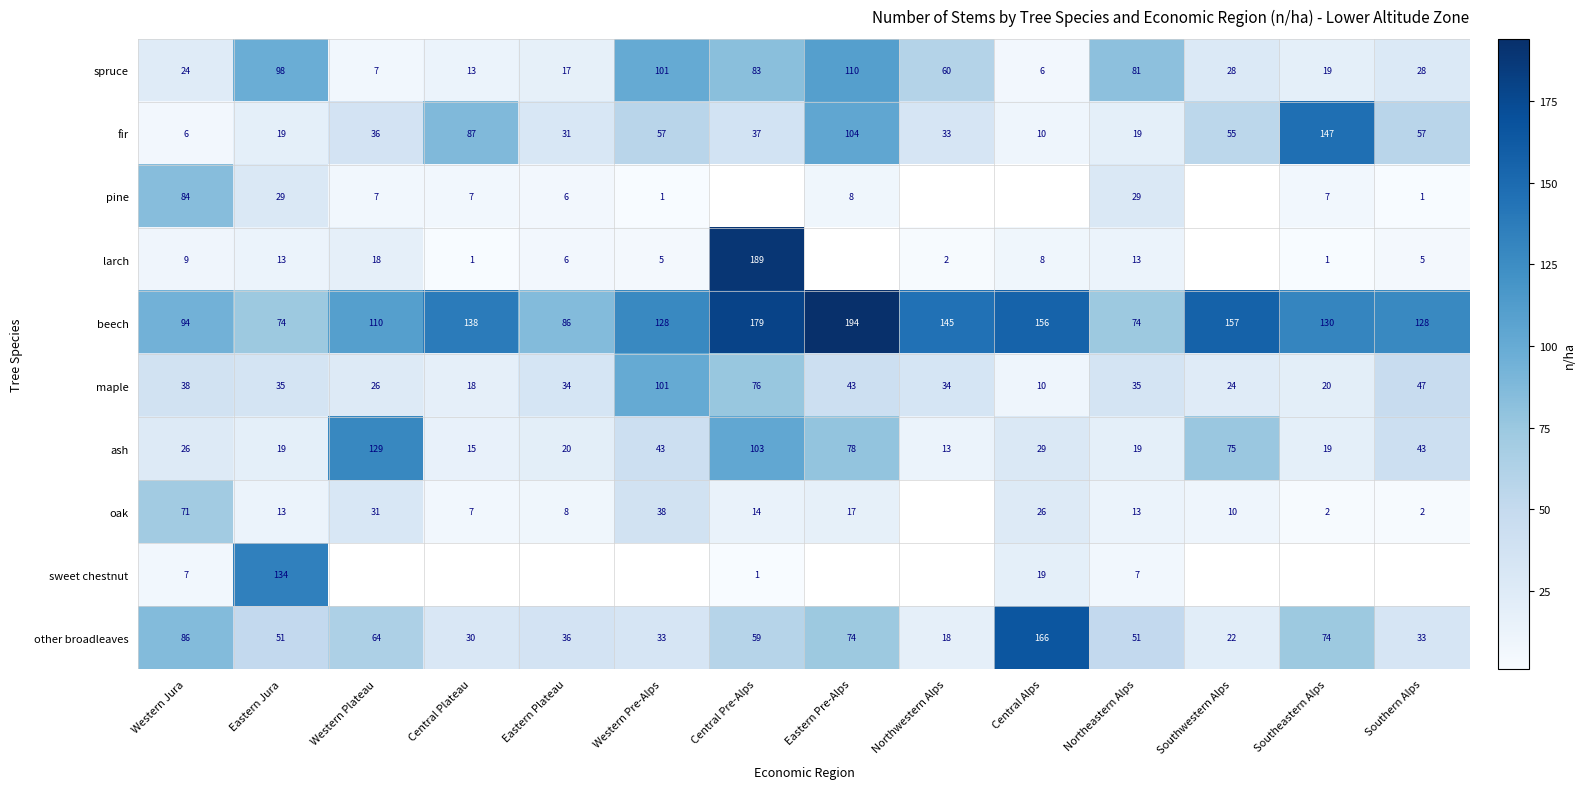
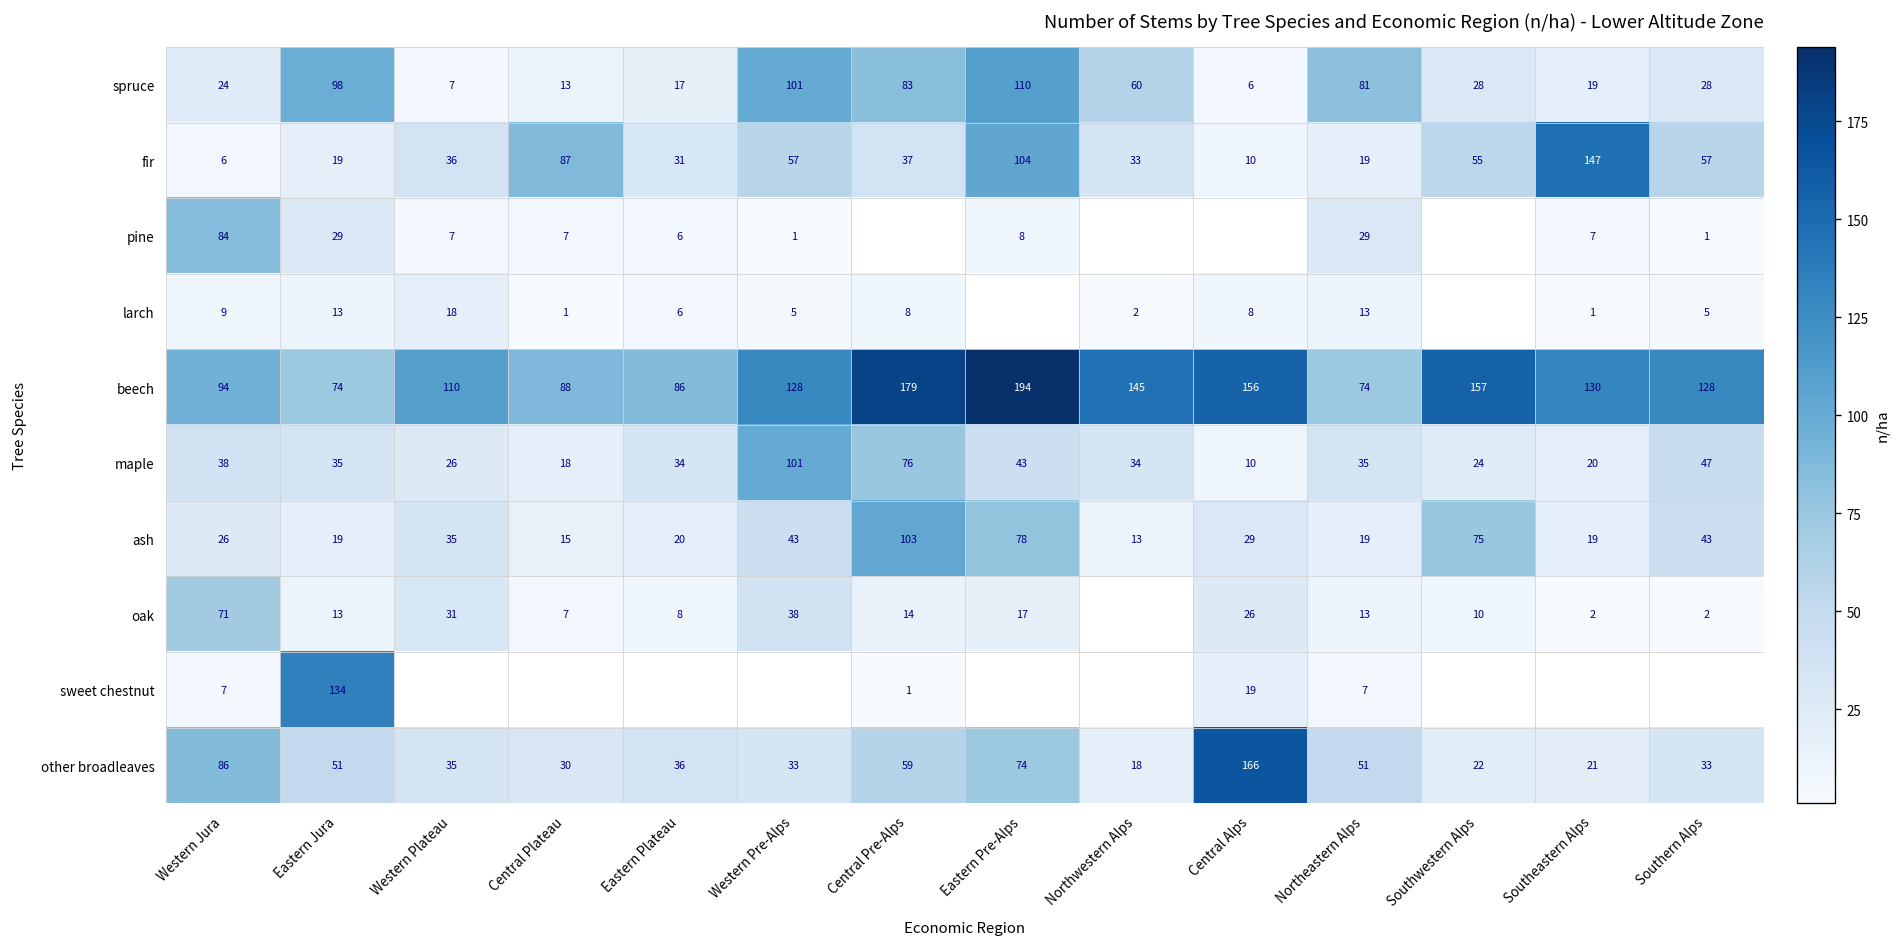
  {
    "spruce": {
      "Western Jura": 24,
      "Eastern Jura": 98,
      "Western Plateau": 7,
      "Central Plateau": 13,
      "Eastern Plateau": 17,
      "Western Pre-Alps": 101,
      "Central Pre-Alps": 83,
      "Eastern Pre-Alps": 110,
      "Northwestern Alps": 60,
      "Central Alps": 6,
      "Northeastern Alps": 81,
      "Southwestern Alps": 28,
      "Southeastern Alps": 19,
      "Southern Alps": 28
    },
    "fir": {
      "Western Jura": 6,
      "Eastern Jura": 19,
      "Western Plateau": 36,
      "Central Plateau": 87,
      "Eastern Plateau": 31,
      "Western Pre-Alps": 57,
      "Central Pre-Alps": 37,
      "Eastern Pre-Alps": 104,
      "Northwestern Alps": 33,
      "Central Alps": 10,
      "Northeastern Alps": 19,
      "Southwestern Alps": 55,
      "Southeastern Alps": 147,
      "Southern Alps": 57
    },
    "pine": {
      "Western Jura": 84,
      "Eastern Jura": 29,
      "Western Plateau": 7,
      "Central Plateau": 7,
      "Eastern Plateau": 6,
      "Western Pre-Alps": 1,
      "Eastern Pre-Alps": 8,
      "Northeastern Alps": 29,
      "Southeastern Alps": 7,
      "Southern Alps": 1
    },
    "larch": {
      "Western Jura": 9,
      "Eastern Jura": 13,
      "Western Plateau": 18,
      "Central Plateau": 1,
      "Eastern Plateau": 6,
      "Western Pre-Alps": 5,
-     "Central Pre-Alps": 189,
+     "Central Pre-Alps": 8,
      "Northwestern Alps": 2,
      "Central Alps": 8,
      "Northeastern Alps": 13,
      "Southeastern Alps": 1,
      "Southern Alps": 5
    },
    "beech": {
      "Western Jura": 94,
      "Eastern Jura": 74,
      "Western Plateau": 110,
-     "Central Plateau": 138,
+     "Central Plateau": 88,
      "Eastern Plateau": 86,
      "Western Pre-Alps": 128,
      "Central Pre-Alps": 179,
      "Eastern Pre-Alps": 194,
      "Northwestern Alps": 145,
      "Central Alps": 156,
      "Northeastern Alps": 74,
      "Southwestern Alps": 157,
      "Southeastern Alps": 130,
      "Southern Alps": 128
    },
    "maple": {
      "Western Jura": 38,
      "Eastern Jura": 35,
      "Western Plateau": 26,
      "Central Plateau": 18,
      "Eastern Plateau": 34,
      "Western Pre-Alps": 101,
      "Central Pre-Alps": 76,
      "Eastern Pre-Alps": 43,
      "Northwestern Alps": 34,
      "Central Alps": 10,
      "Northeastern Alps": 35,
      "Southwestern Alps": 24,
      "Southeastern Alps": 20,
      "Southern Alps": 47
    },
    "ash": {
      "Western Jura": 26,
      "Eastern Jura": 19,
-     "Western Plateau": 129,
+     "Western Plateau": 35,
      "Central Plateau": 15,
      "Eastern Plateau": 20,
      "Western Pre-Alps": 43,
      "Central Pre-Alps": 103,
      "Eastern Pre-Alps": 78,
      "Northwestern Alps": 13,
      "Central Alps": 29,
      "Northeastern Alps": 19,
      "Southwestern Alps": 75,
      "Southeastern Alps": 19,
      "Southern Alps": 43
    },
    "oak": {
      "Western Jura": 71,
      "Eastern Jura": 13,
      "Western Plateau": 31,
      "Central Plateau": 7,
      "Eastern Plateau": 8,
      "Western Pre-Alps": 38,
      "Central Pre-Alps": 14,
      "Eastern Pre-Alps": 17,
      "Central Alps": 26,
      "Northeastern Alps": 13,
      "Southwestern Alps": 10,
      "Southeastern Alps": 2,
      "Southern Alps": 2
    },
    "sweet chestnut": {
      "Western Jura": 7,
      "Eastern Jura": 134,
      "Central Pre-Alps": 1,
      "Central Alps": 19,
      "Northeastern Alps": 7
    },
    "other broadleaves": {
      "Western Jura": 86,
      "Eastern Jura": 51,
-     "Western Plateau": 64,
+     "Western Plateau": 35,
      "Central Plateau": 30,
      "Eastern Plateau": 36,
      "Western Pre-Alps": 33,
      "Central Pre-Alps": 59,
      "Eastern Pre-Alps": 74,
      "Northwestern Alps": 18,
      "Central Alps": 166,
      "Northeastern Alps": 51,
      "Southwestern Alps": 22,
-     "Southeastern Alps": 74,
+     "Southeastern Alps": 21,
      "Southern Alps": 33
    }
  }
